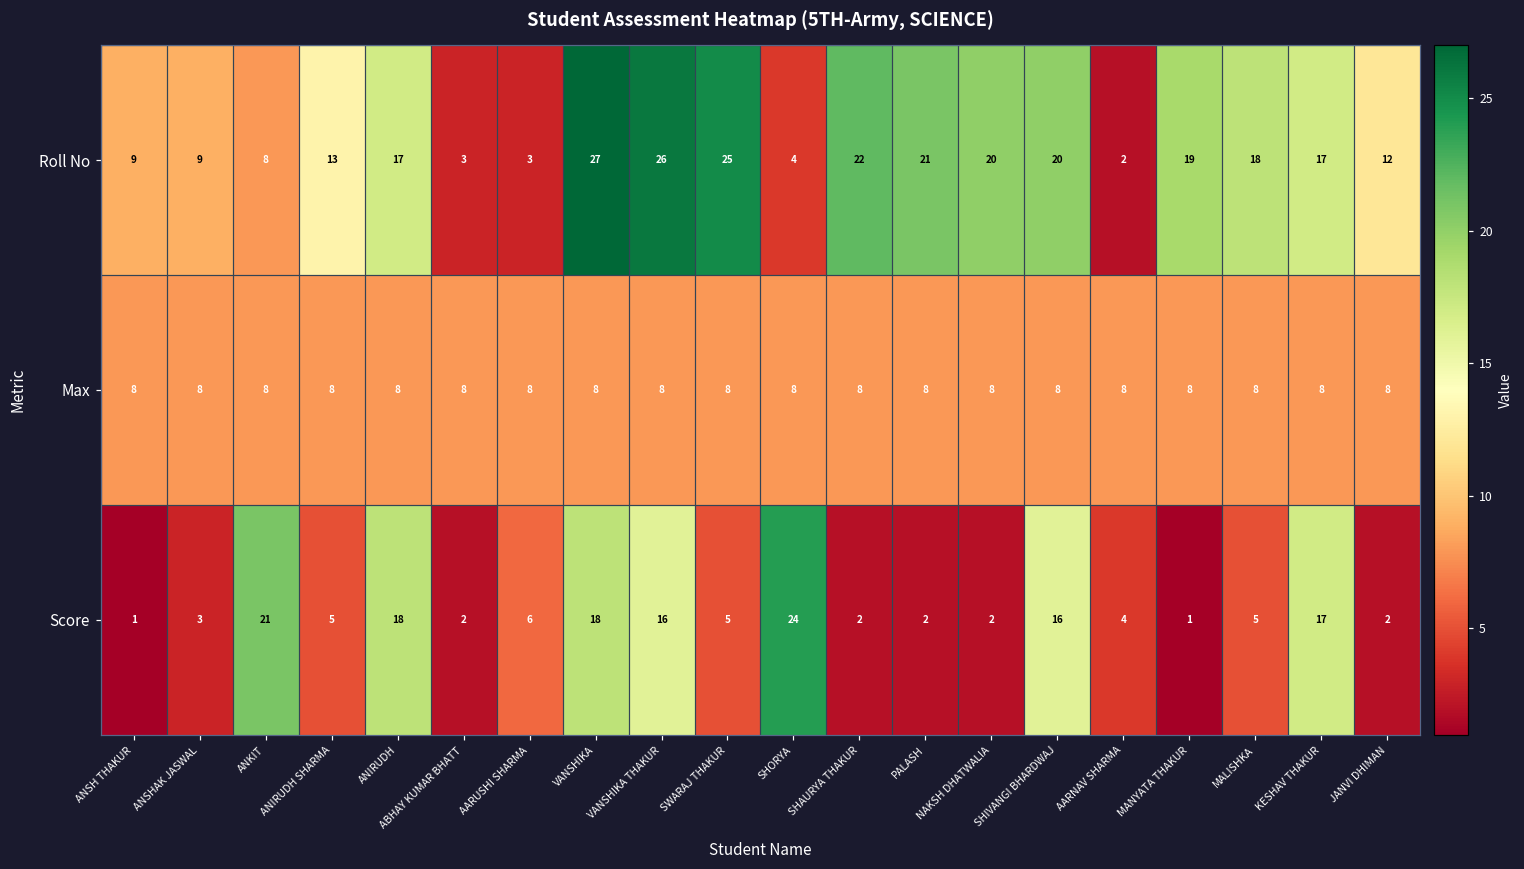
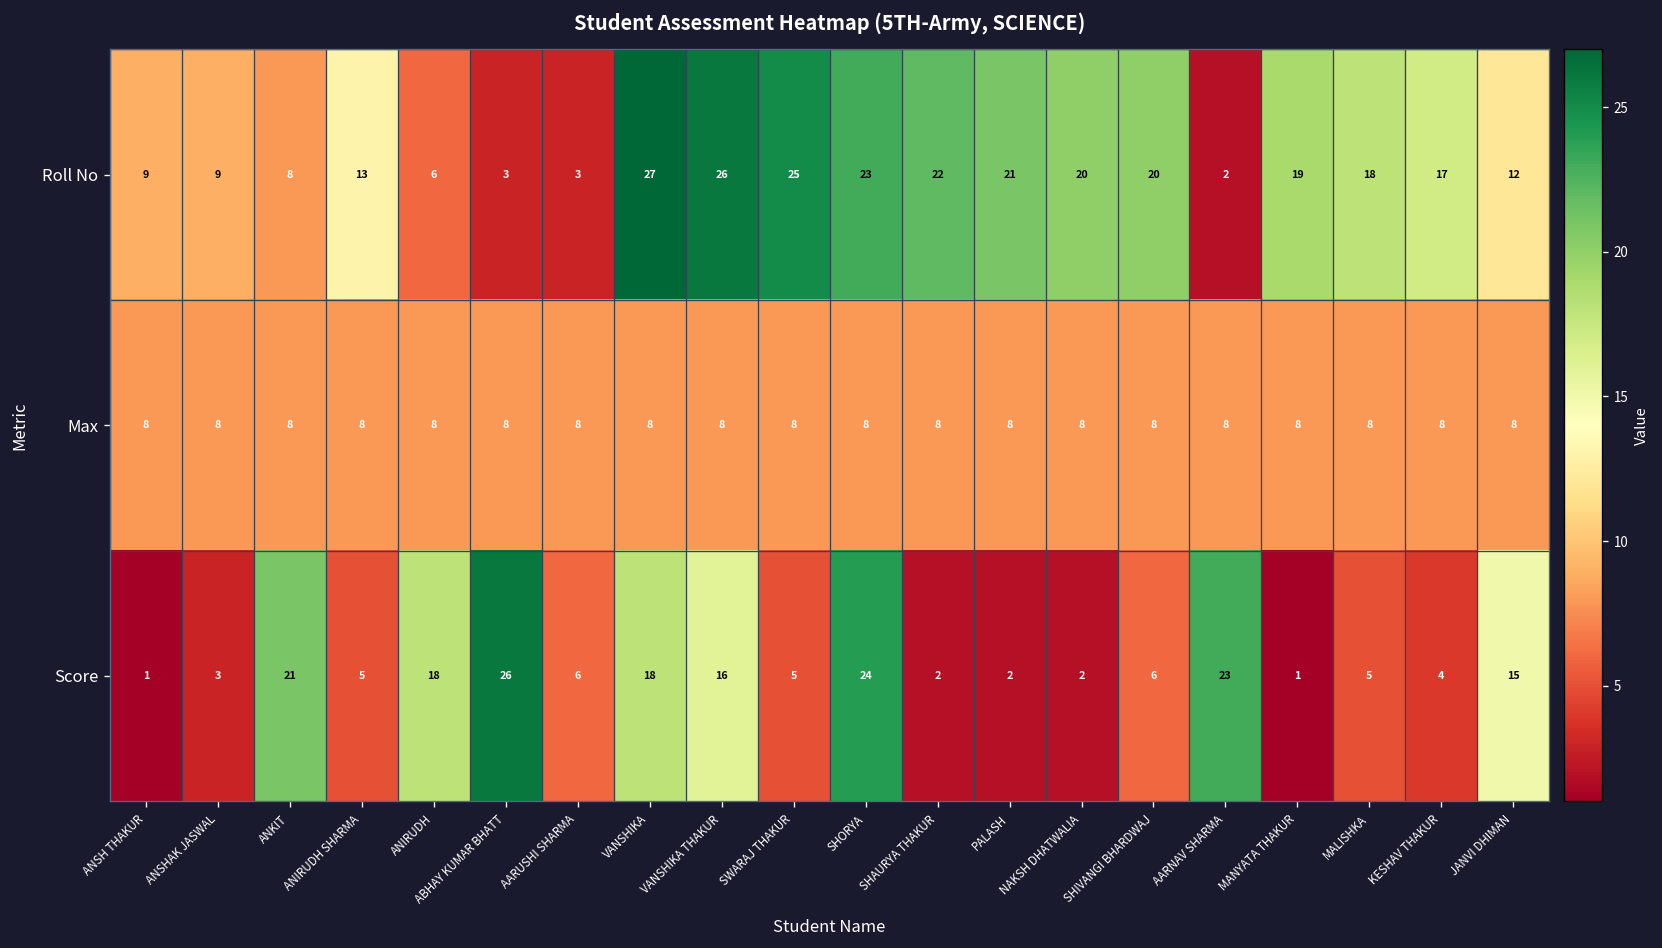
  {
    "Roll No": {
      "ANSH THAKUR": 9,
      "ANSHAK JASWAL": 9,
      "ANKIT": 8,
      "ANIRUDH SHARMA": 13,
-     "ANIRUDH": 17,
+     "ANIRUDH": 6,
      "ABHAY KUMAR BHATT": 3,
      "AARUSHI SHARMA": 3,
      "VANSHIKA": 27,
      "VANSHIKA THAKUR": 26,
      "SWARAJ THAKUR": 25,
-     "SHORYA": 4,
+     "SHORYA": 23,
      "SHAURYA THAKUR": 22,
      "PALASH": 21,
      "NAKSH DHATWALIA": 20,
      "SHIVANGI BHARDWAJ": 20,
      "AARNAV SHARMA": 2,
      "MANYATA THAKUR": 19,
      "MALISHKA": 18,
      "KESHAV THAKUR": 17,
      "JANVI DHIMAN": 12
    },
    "Max": {
      "ANSH THAKUR": 8,
      "ANSHAK JASWAL": 8,
      "ANKIT": 8,
      "ANIRUDH SHARMA": 8,
      "ANIRUDH": 8,
      "ABHAY KUMAR BHATT": 8,
      "AARUSHI SHARMA": 8,
      "VANSHIKA": 8,
      "VANSHIKA THAKUR": 8,
      "SWARAJ THAKUR": 8,
      "SHORYA": 8,
      "SHAURYA THAKUR": 8,
      "PALASH": 8,
      "NAKSH DHATWALIA": 8,
      "SHIVANGI BHARDWAJ": 8,
      "AARNAV SHARMA": 8,
      "MANYATA THAKUR": 8,
      "MALISHKA": 8,
      "KESHAV THAKUR": 8,
      "JANVI DHIMAN": 8
    },
    "Score": {
      "ANSH THAKUR": 1,
      "ANSHAK JASWAL": 3,
      "ANKIT": 21,
      "ANIRUDH SHARMA": 5,
      "ANIRUDH": 18,
-     "ABHAY KUMAR BHATT": 2,
+     "ABHAY KUMAR BHATT": 26,
      "AARUSHI SHARMA": 6,
      "VANSHIKA": 18,
      "VANSHIKA THAKUR": 16,
      "SWARAJ THAKUR": 5,
      "SHORYA": 24,
      "SHAURYA THAKUR": 2,
      "PALASH": 2,
      "NAKSH DHATWALIA": 2,
-     "SHIVANGI BHARDWAJ": 16,
-     "AARNAV SHARMA": 4,
+     "SHIVANGI BHARDWAJ": 6,
+     "AARNAV SHARMA": 23,
      "MANYATA THAKUR": 1,
      "MALISHKA": 5,
-     "KESHAV THAKUR": 17,
-     "JANVI DHIMAN": 2
+     "KESHAV THAKUR": 4,
+     "JANVI DHIMAN": 15
    }
  }
